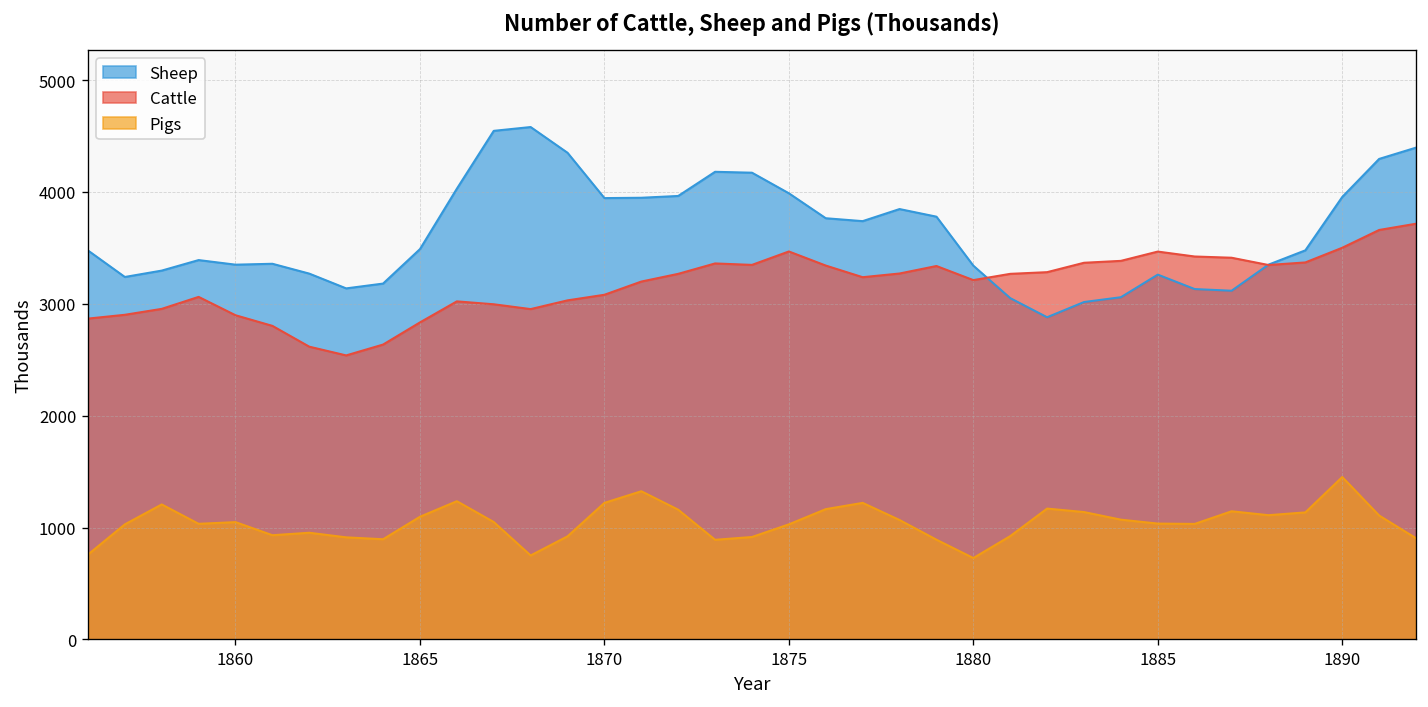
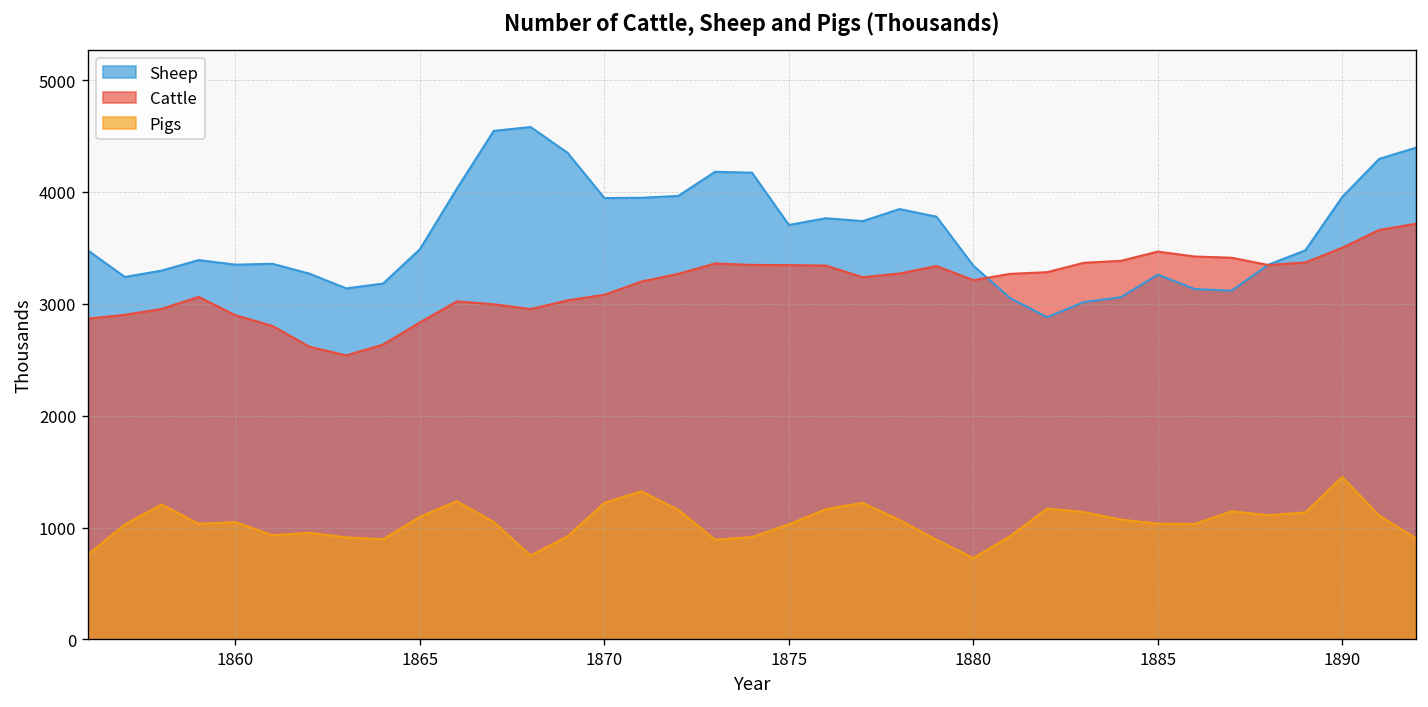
  {
    "Sheep": {
      "1860": 3400,
      "1865": 3500,
      "1870": 3900,
-     "1875": 4000,
+     "1875": 3700,
      "1880": 3300,
      "1885": 3300,
      "1890": 4000
    },
    "Cattle": {
      "1860": 2900,
      "1865": 2800,
      "1870": 3100,
-     "1875": 3500,
+     "1875": 3300,
      "1880": 3200,
      "1885": 3500,
      "1890": 3500
    },
    "Pigs": {
      "1860": 1000,
      "1865": 1100,
      "1870": 1200,
      "1875": 1000,
      "1880": 700,
      "1885": 1000,
      "1890": 1500
    }
  }
